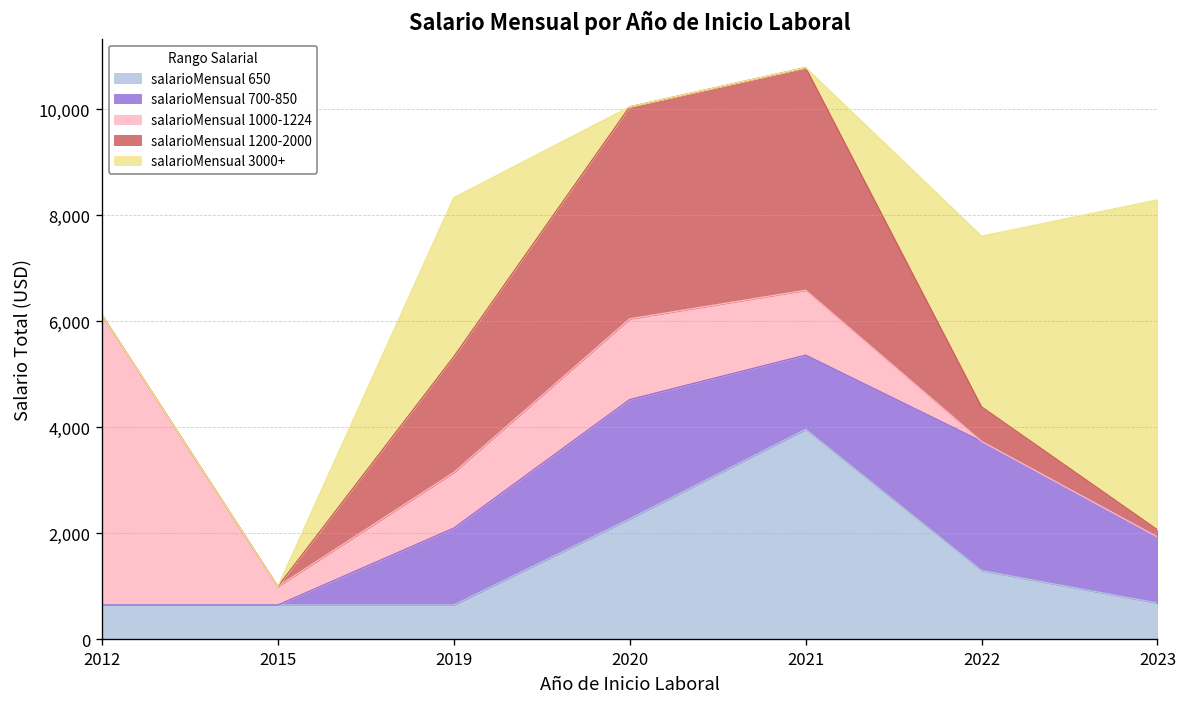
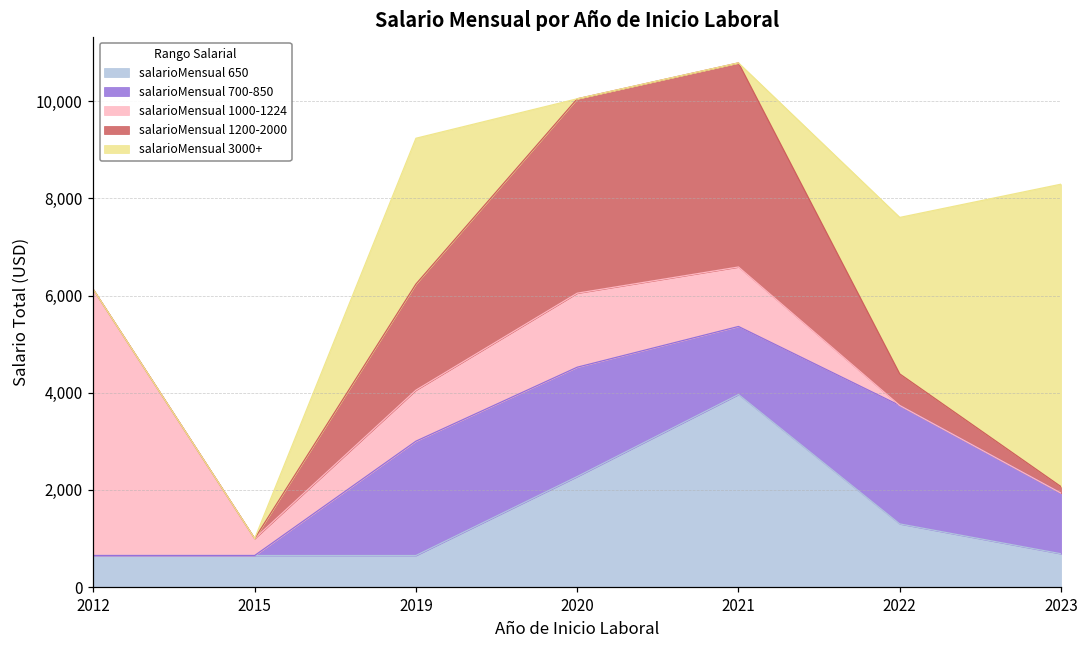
  {
    "salarioMensual 650": {
      "2019": "700",
      "2020": "2,300",
      "2021": "4,000",
      "2022": "1,300",
      "2023": "700"
    },
    "salarioMensual 700-850": {
-     "2019": "1,500",
+     "2019": "2,400",
      "2020": "2,300",
      "2021": "1,400"
    },
    "salarioMensual 1000-1224": {
      "2019": "1,100",
      "2020": "1,500",
      "2021": "1,200"
    },
    "salarioMensual 1200-2000": {
      "2019": "2,200",
      "2022": "700",
      "2023": "100"
    },
    "salarioMensual 3000+": {
      "2019": "3,000",
      "2022": "3,200",
      "2023": "6,200"
    }
  }
